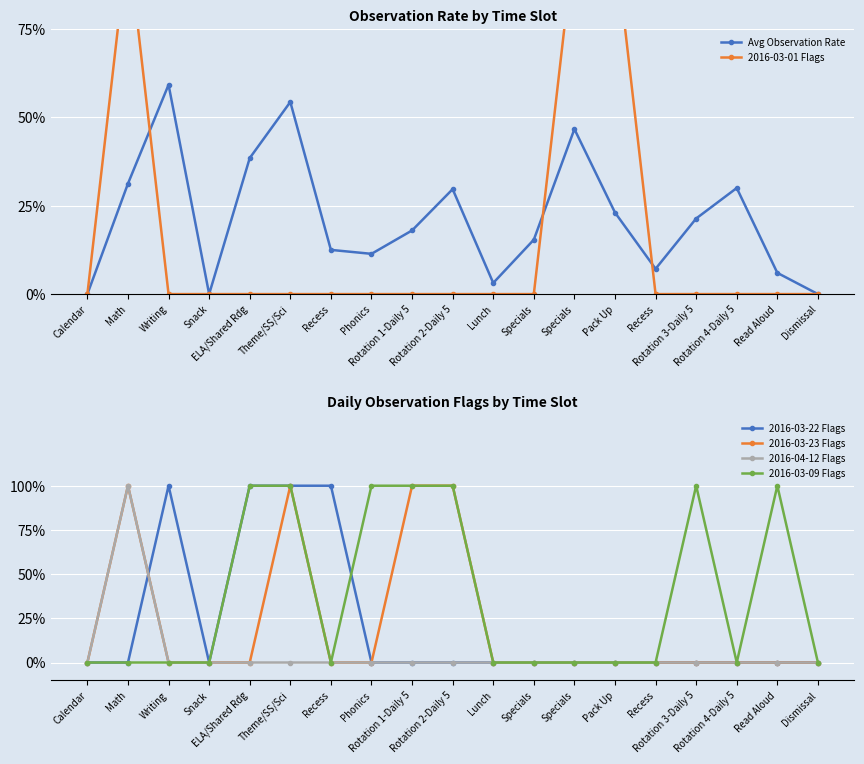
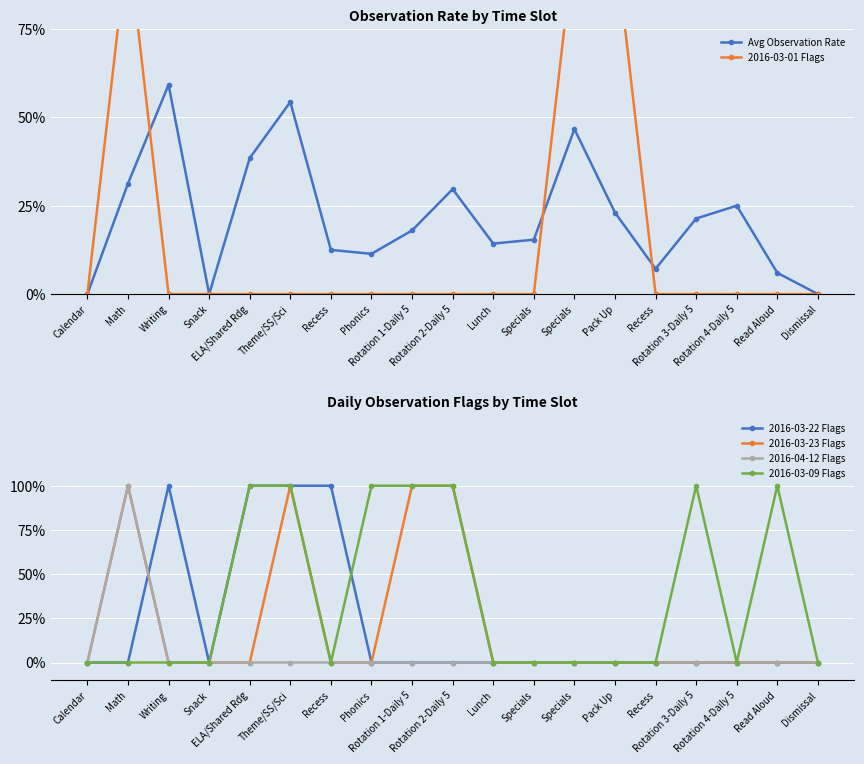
  {
    "Observation Rate by Time Slot": {
      "Avg Observation Rate": {
        "Math": "31%",
        "Writing": "59%",
        "ELA/Shared Rdg": "38%",
        "Theme/SS/Sci": "54%",
        "Phonics": "11%",
        "Rotation 1-Daily 5": "18%",
        "Rotation 2-Daily 5": "30%",
-       "Lunch": "3%",
+       "Lunch": "14%",
        "Pack Up": "23%",
        "Rotation 3-Daily 5": "21%",
-       "Rotation 4-Daily 5": "30%",
+       "Rotation 4-Daily 5": "25%",
        "Read Aloud": "6%"
      },
      "2016-03-01 Flags": {
        "Writing": "0%",
        "ELA/Shared Rdg": "0%",
        "Theme/SS/Sci": "0%",
        "Phonics": "0%",
        "Rotation 1-Daily 5": "0%",
        "Rotation 2-Daily 5": "0%",
        "Lunch": "0%",
        "Rotation 3-Daily 5": "0%",
        "Rotation 4-Daily 5": "0%",
        "Read Aloud": "0%"
      }
    },
    "Daily Observation Flags by Time Slot": {
      "2016-03-22 Flags": {
        "Writing": "100%"
      },
      "2016-04-12 Flags": {
        "Theme/SS/Sci": "0%"
      },
      "2016-03-09 Flags": {
        "Phonics": "100%",
        "Rotation 3-Daily 5": "100%",
        "Read Aloud": "100%"
      }
    }
  }
